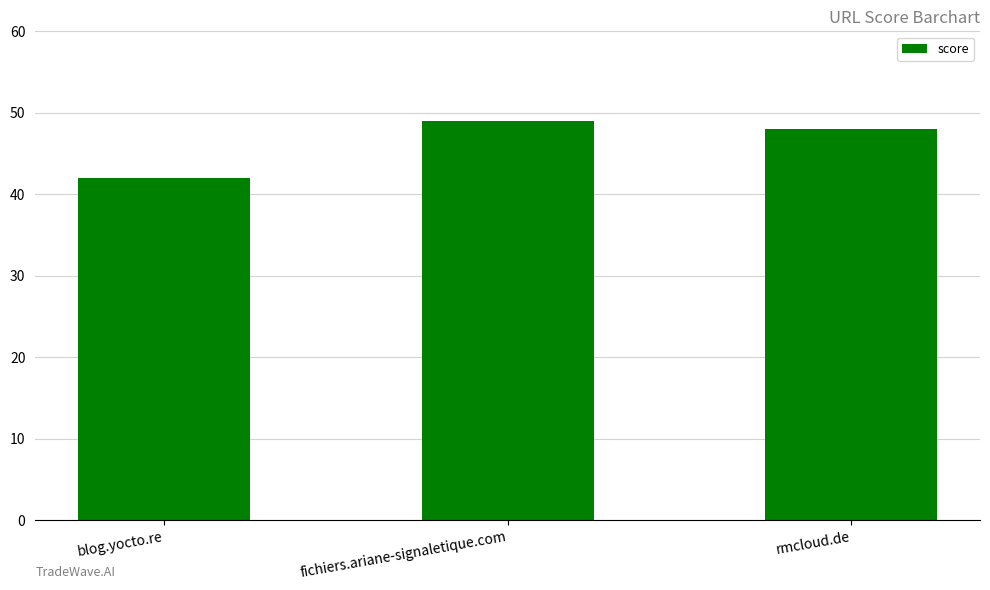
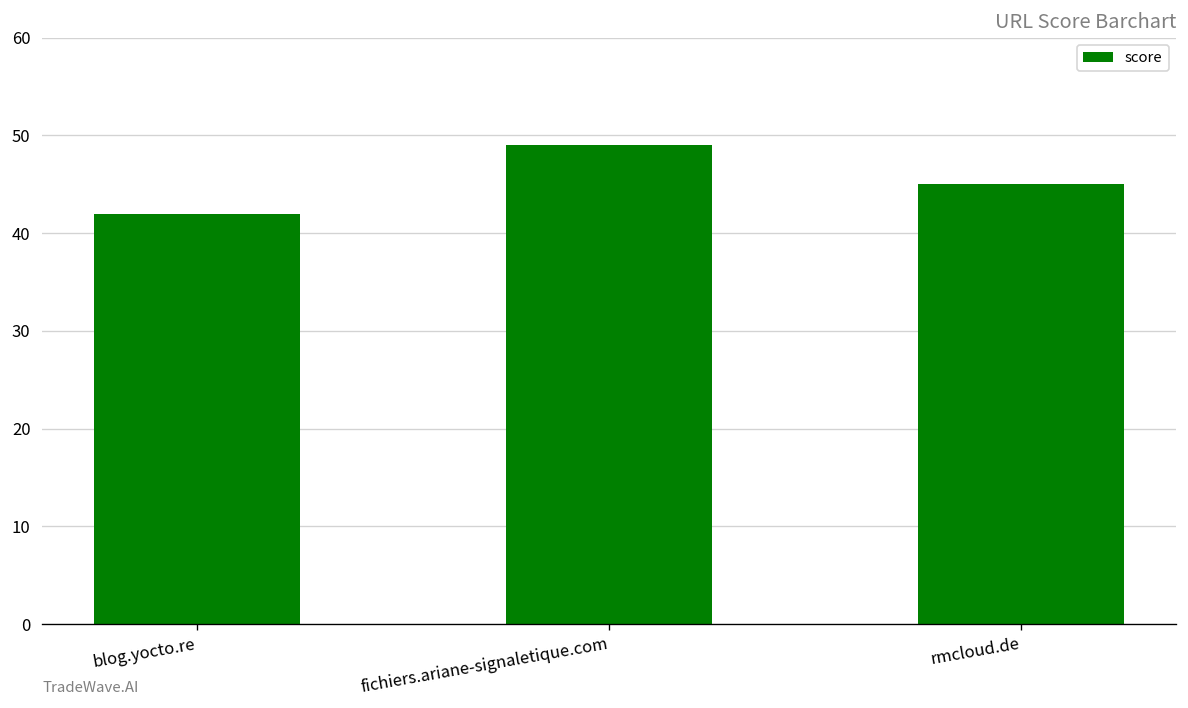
  {
    "blog.yocto.re": 42,
    "fichiers.ariane-signaletique.com": 49,
-   "rmcloud.de": 48
+   "rmcloud.de": 45
  }
